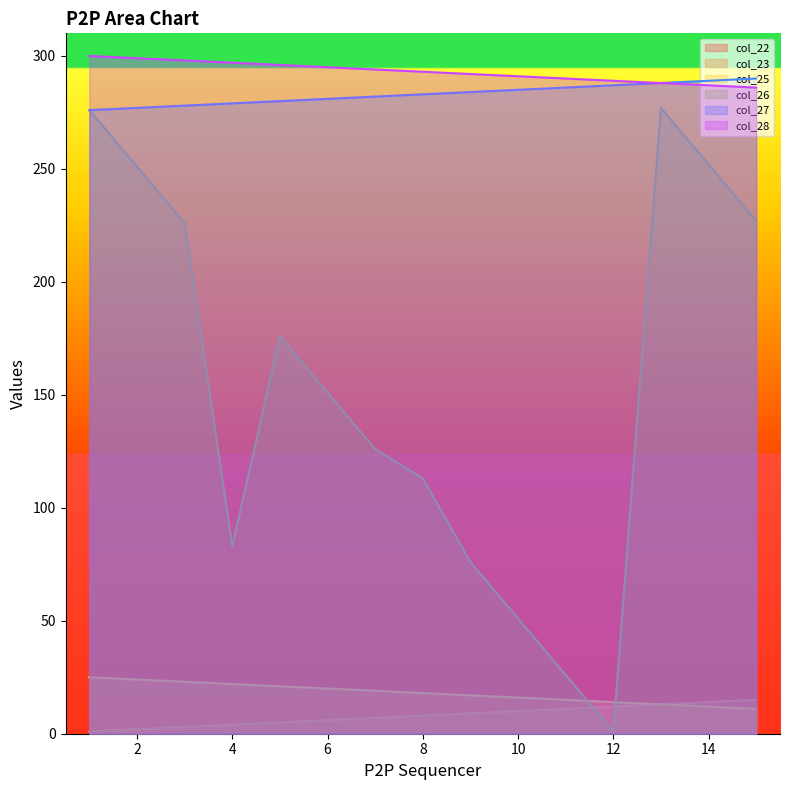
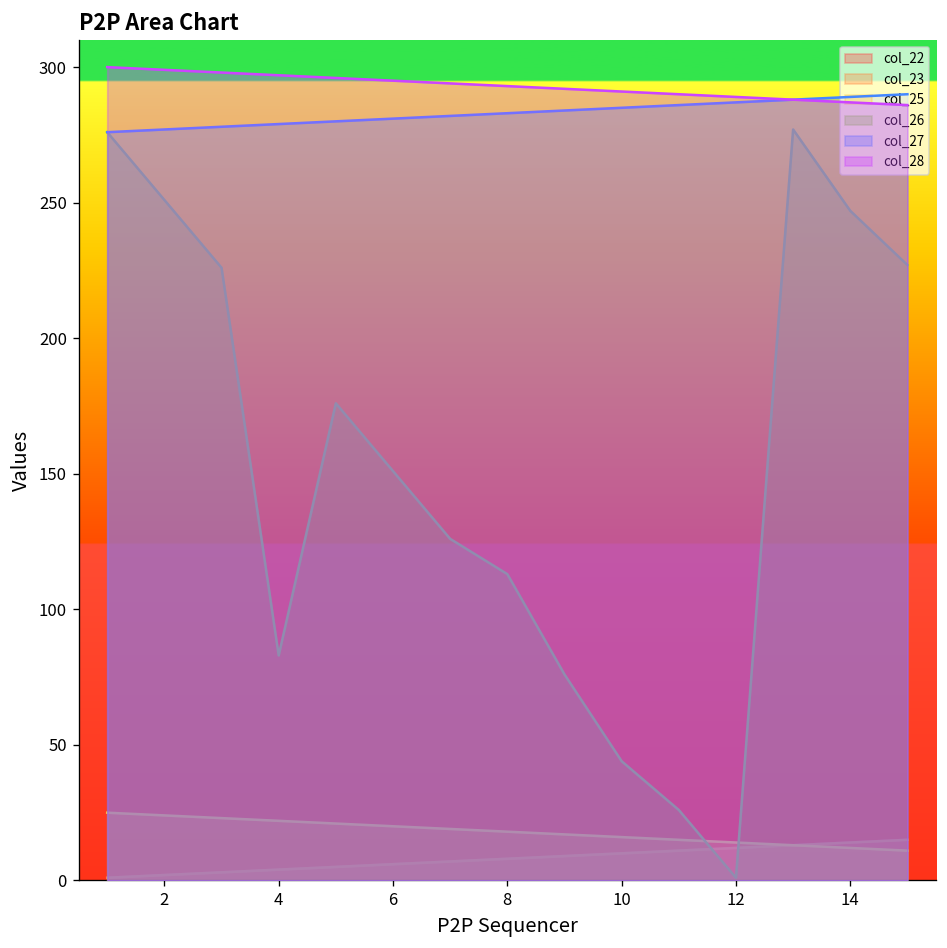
  {
    "col_26": {
      "2": 251,
      "4": 83,
      "6": 151,
      "8": 113,
-     "10": 51,
+     "10": 44,
      "12": 1,
-     "14": 252
+     "14": 247
    },
    "col_27": {
      "2": 277,
      "4": 279,
      "6": 281,
      "8": 283,
      "10": 285,
      "12": 287
    },
    "col_28": {
      "2": 299,
      "4": 297,
      "6": 295,
      "8": 293,
      "10": 291,
      "12": 289
    }
  }
